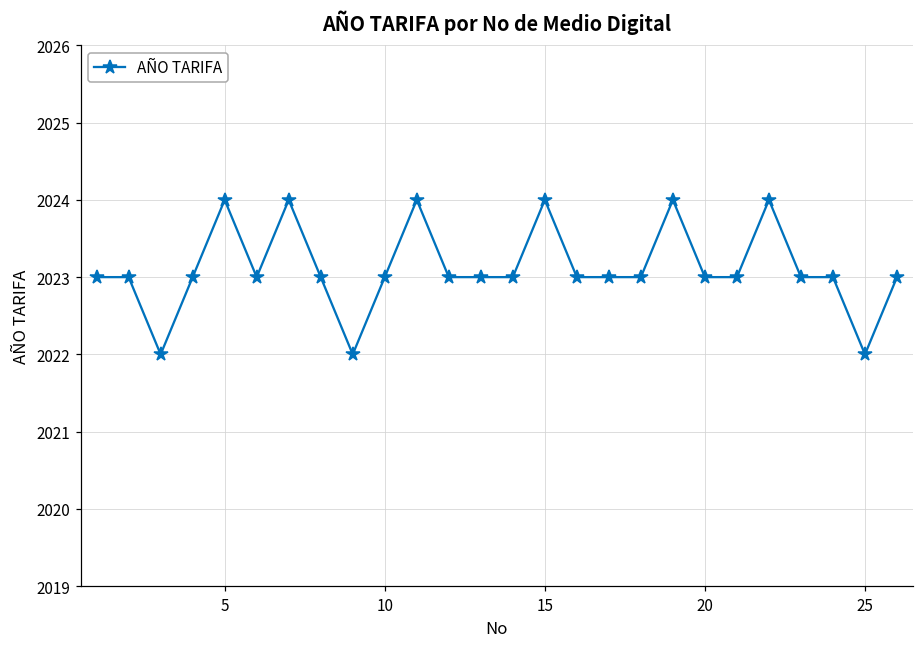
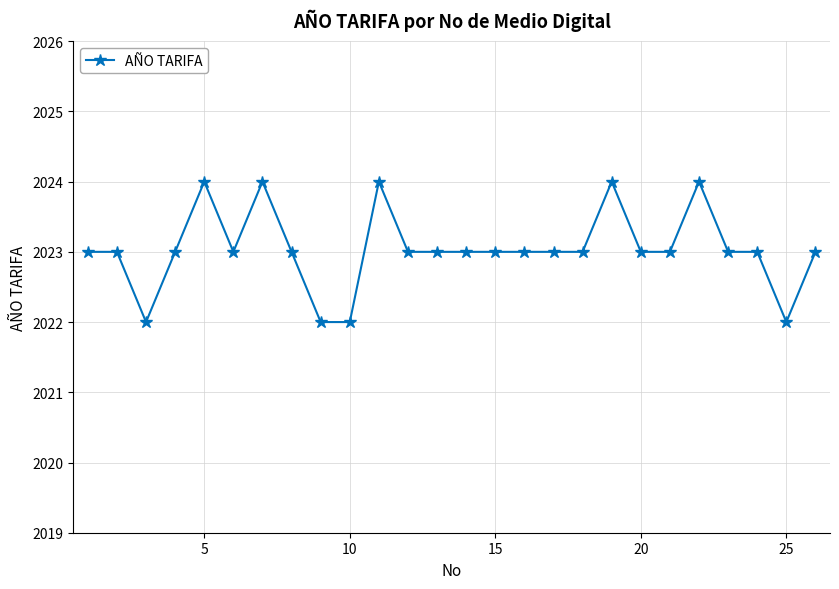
  {
    "5": 2024,
-   "10": 2023,
-   "15": 2024,
+   "10": 2022,
+   "15": 2023,
    "20": 2023,
    "25": 2022
  }
